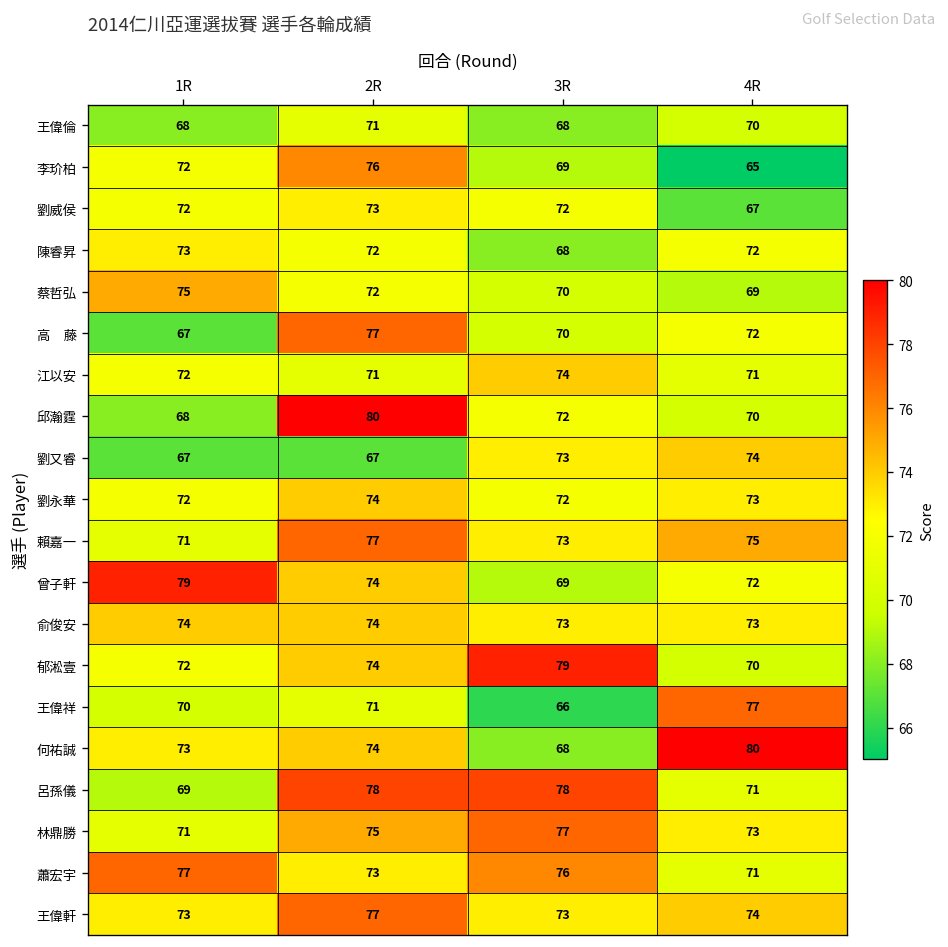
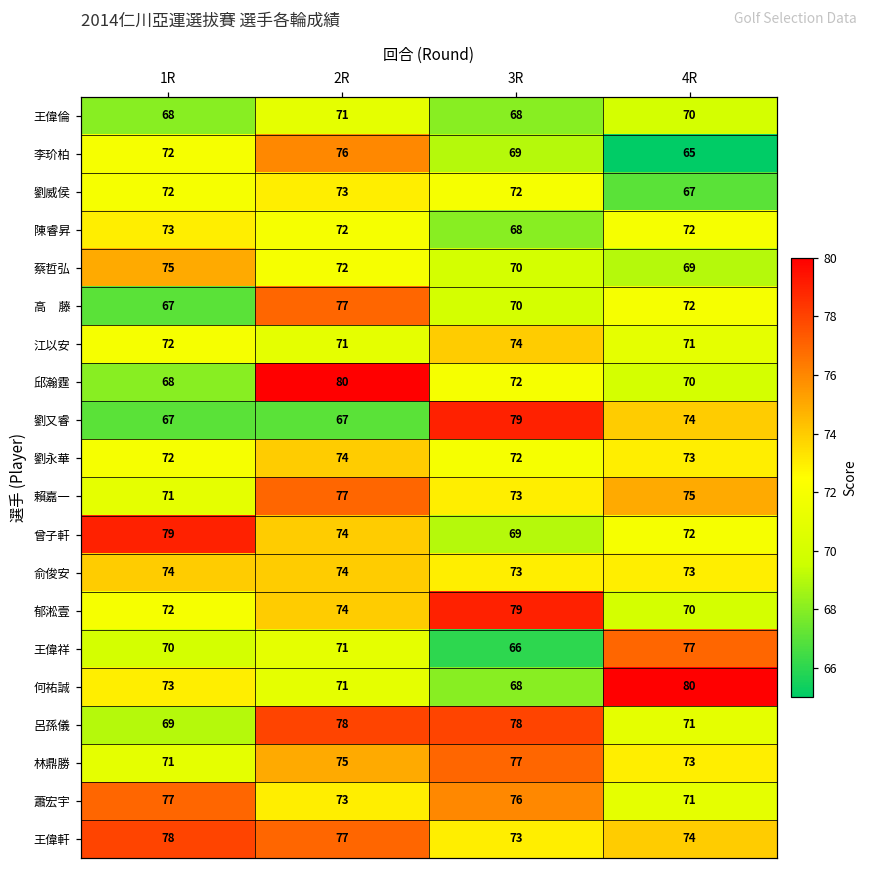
  {
    "王偉倫": {
      "1R": 68,
      "2R": 71,
      "3R": 68,
      "4R": 70
    },
    "李玠柏": {
      "1R": 72,
      "2R": 76,
      "3R": 69,
      "4R": 65
    },
    "劉威侯": {
      "1R": 72,
      "2R": 73,
      "3R": 72,
      "4R": 67
    },
    "陳睿昇": {
      "1R": 73,
      "2R": 72,
      "3R": 68,
      "4R": 72
    },
    "蔡哲弘": {
      "1R": 75,
      "2R": 72,
      "3R": 70,
      "4R": 69
    },
    "高 藤": {
      "1R": 67,
      "2R": 77,
      "3R": 70,
      "4R": 72
    },
    "江以安": {
      "1R": 72,
      "2R": 71,
      "3R": 74,
      "4R": 71
    },
    "邱瀚霆": {
      "1R": 68,
      "2R": 80,
      "3R": 72,
      "4R": 70
    },
    "劉又睿": {
      "1R": 67,
      "2R": 67,
-     "3R": 73,
+     "3R": 79,
      "4R": 74
    },
    "劉永華": {
      "1R": 72,
      "2R": 74,
      "3R": 72,
      "4R": 73
    },
    "賴嘉一": {
      "1R": 71,
      "2R": 77,
      "3R": 73,
      "4R": 75
    },
    "曾子軒": {
      "1R": 79,
      "2R": 74,
      "3R": 69,
      "4R": 72
    },
    "俞俊安": {
      "1R": 74,
      "2R": 74,
      "3R": 73,
      "4R": 73
    },
    "郁淞壹": {
      "1R": 72,
      "2R": 74,
      "3R": 79,
      "4R": 70
    },
    "王偉祥": {
      "1R": 70,
      "2R": 71,
      "3R": 66,
      "4R": 77
    },
    "何祐誠": {
      "1R": 73,
-     "2R": 74,
+     "2R": 71,
      "3R": 68,
      "4R": 80
    },
    "呂孫儀": {
      "1R": 69,
      "2R": 78,
      "3R": 78,
      "4R": 71
    },
    "林鼎勝": {
      "1R": 71,
      "2R": 75,
      "3R": 77,
      "4R": 73
    },
    "蕭宏宇": {
      "1R": 77,
      "2R": 73,
      "3R": 76,
      "4R": 71
    },
    "王偉軒": {
-     "1R": 73,
+     "1R": 78,
      "2R": 77,
      "3R": 73,
      "4R": 74
    }
  }
